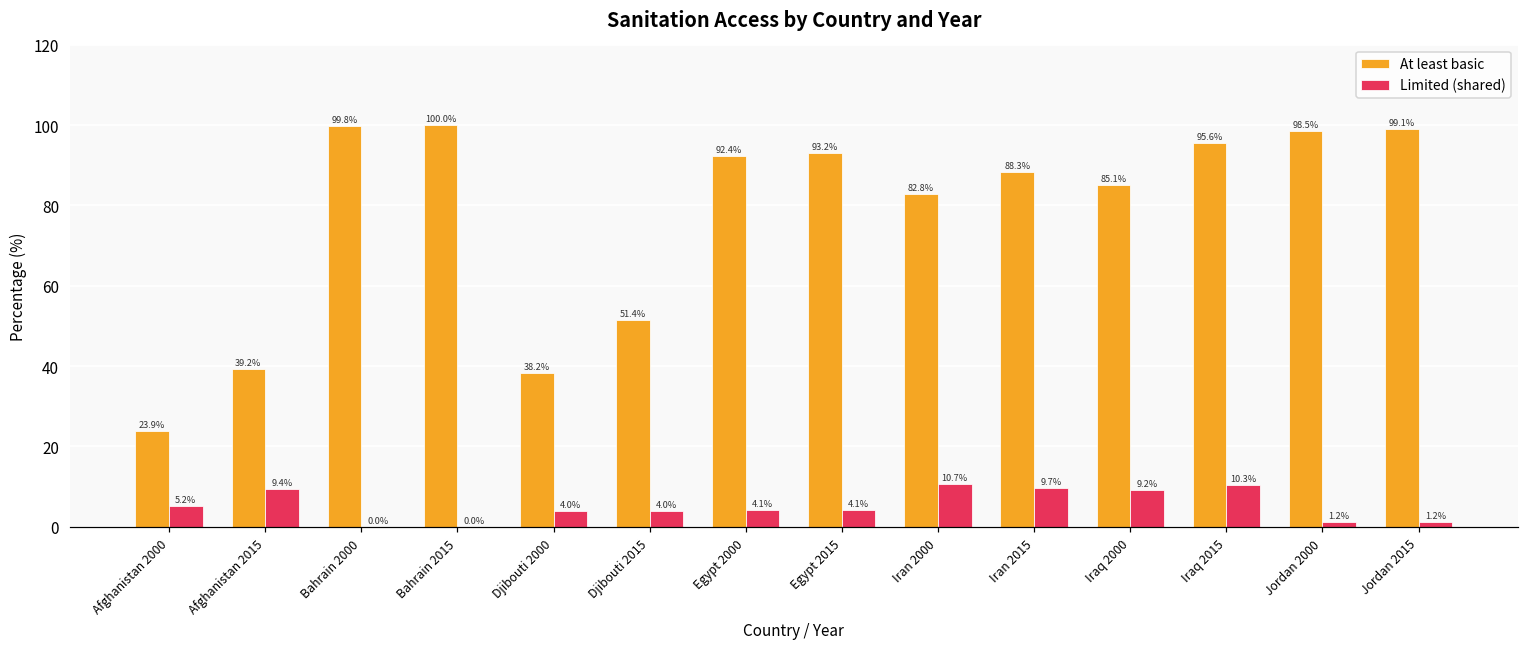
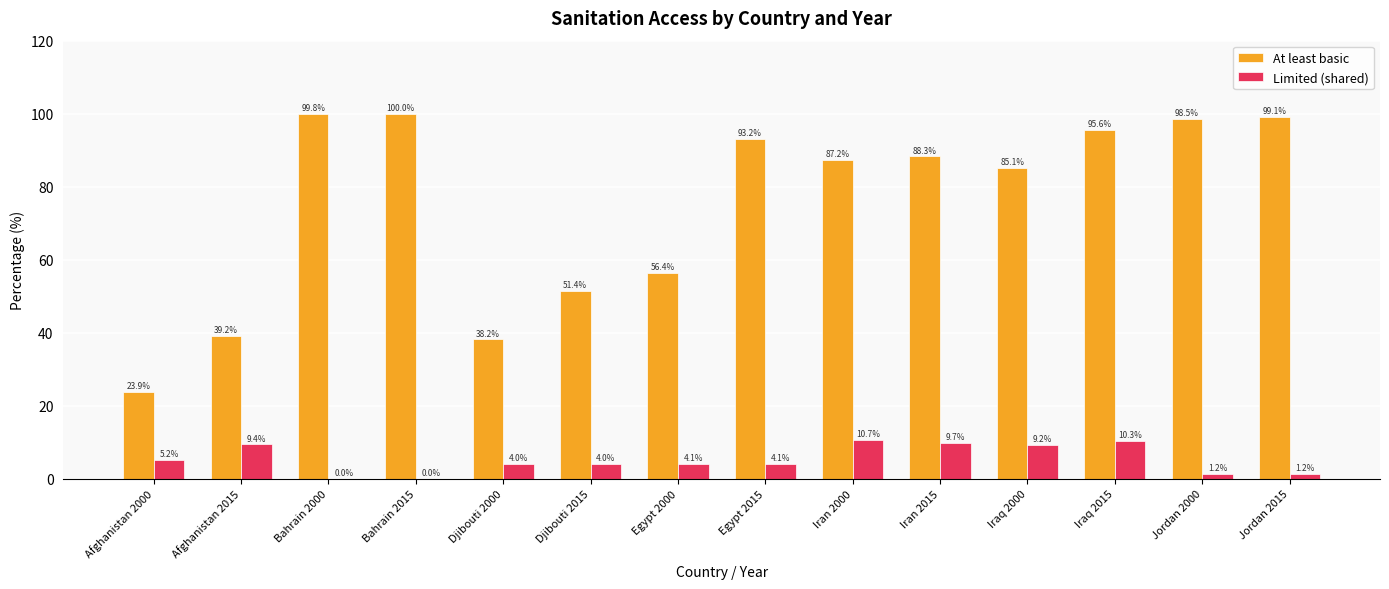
  {
    "At least basic": {
      "Afghanistan 2000": "23.9%",
      "Afghanistan 2015": "39.2%",
      "Bahrain 2000": "99.8%",
      "Bahrain 2015": "100.0%",
      "Djibouti 2000": "38.2%",
      "Djibouti 2015": "51.4%",
-     "Egypt 2000": "92.4%",
+     "Egypt 2000": "56.4%",
      "Egypt 2015": "93.2%",
-     "Iran 2000": "82.8%",
+     "Iran 2000": "87.2%",
      "Iran 2015": "88.3%",
      "Iraq 2000": "85.1%",
      "Iraq 2015": "95.6%",
      "Jordan 2000": "98.5%",
      "Jordan 2015": "99.1%"
    },
    "Limited (shared)": {
      "Afghanistan 2000": "5.2%",
      "Afghanistan 2015": "9.4%",
      "Bahrain 2000": "0.0%",
      "Bahrain 2015": "0.0%",
      "Djibouti 2000": "4.0%",
      "Djibouti 2015": "4.0%",
      "Egypt 2000": "4.1%",
      "Egypt 2015": "4.1%",
      "Iran 2000": "10.7%",
      "Iran 2015": "9.7%",
      "Iraq 2000": "9.2%",
      "Iraq 2015": "10.3%",
      "Jordan 2000": "1.2%",
      "Jordan 2015": "1.2%"
    }
  }
